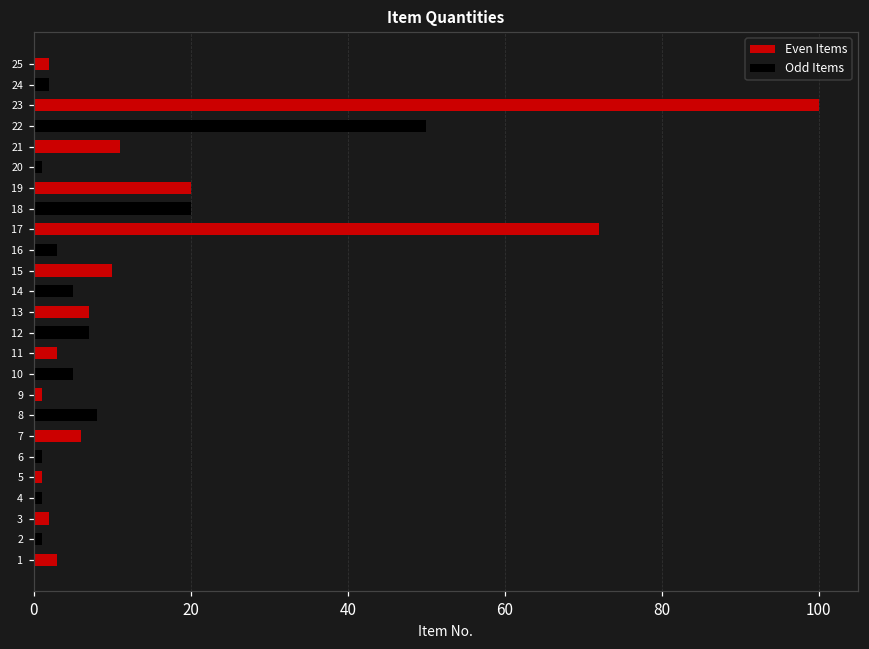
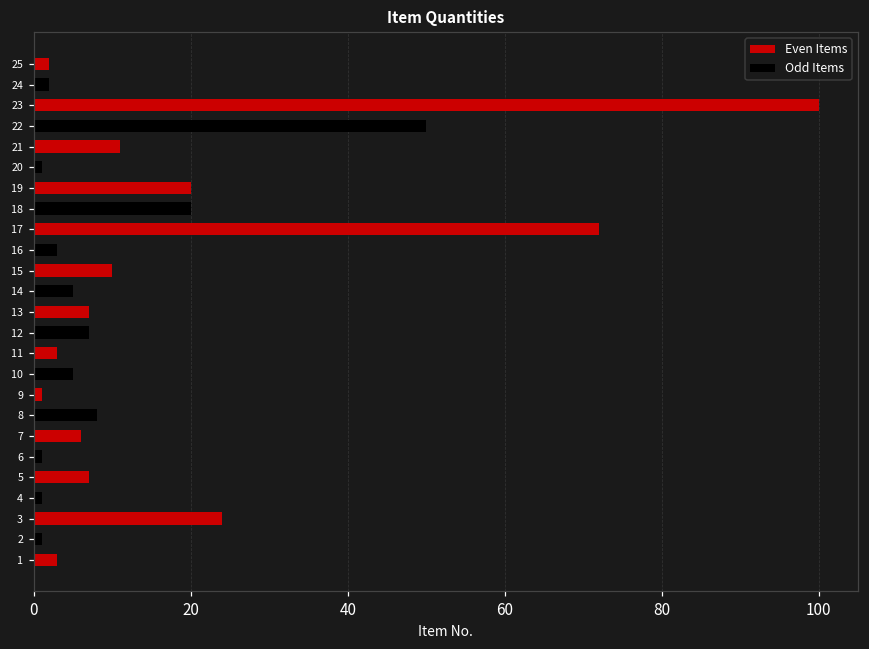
  {
    "Even Items": {
      "25": 2,
      "23": 100,
      "21": 11,
      "19": 20,
      "17": 72,
      "15": 10,
      "13": 7,
      "11": 3,
      "9": 1,
      "7": 6,
-     "5": 1,
-     "3": 2,
+     "5": 7,
+     "3": 24,
      "1": 3
    },
    "Odd Items": {
      "24": 2,
      "22": 50,
      "20": 1,
      "18": 20,
      "16": 3,
      "14": 5,
      "12": 7,
      "10": 5,
      "8": 8,
      "6": 1,
      "4": 1,
      "2": 1
    }
  }
